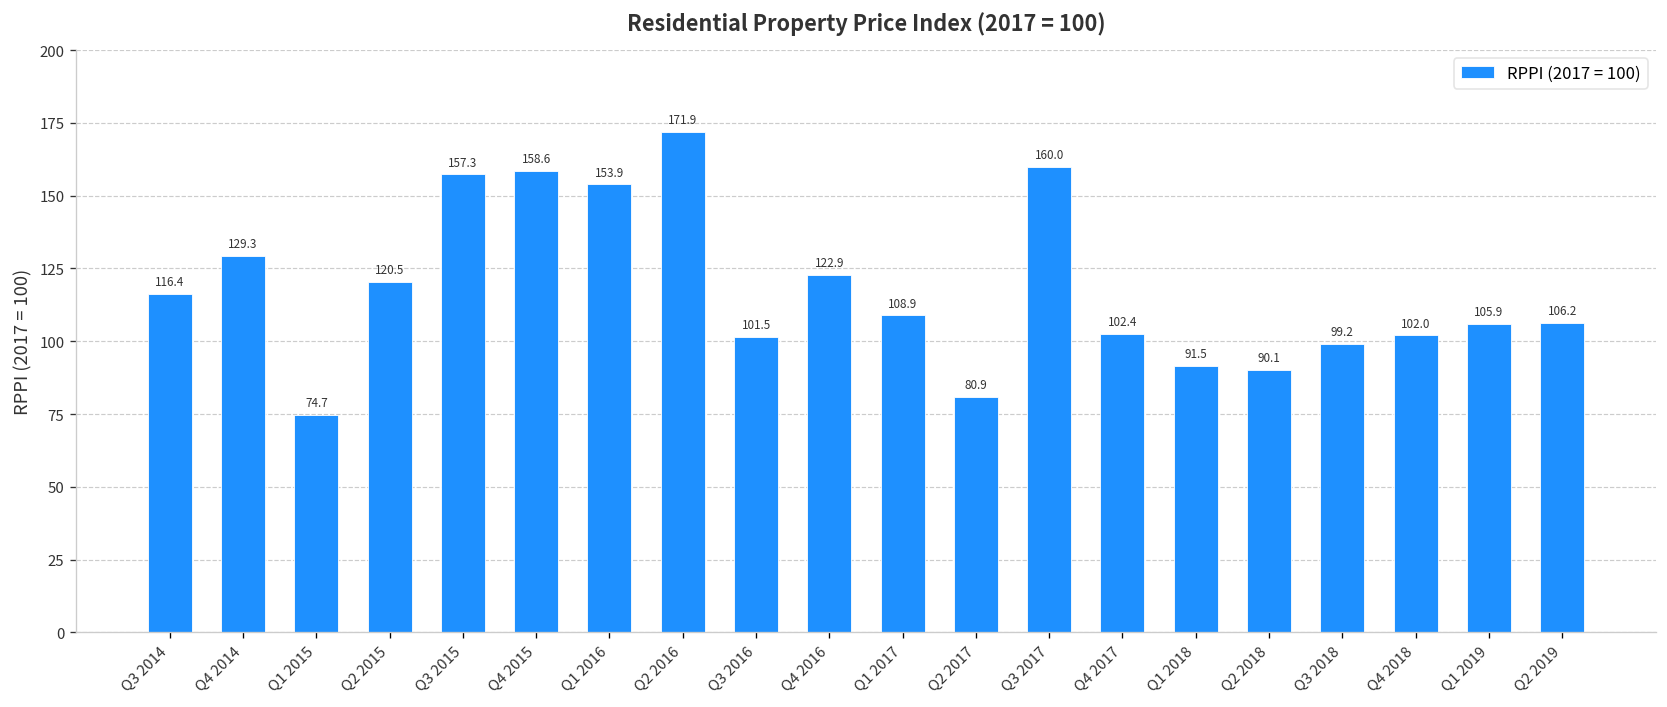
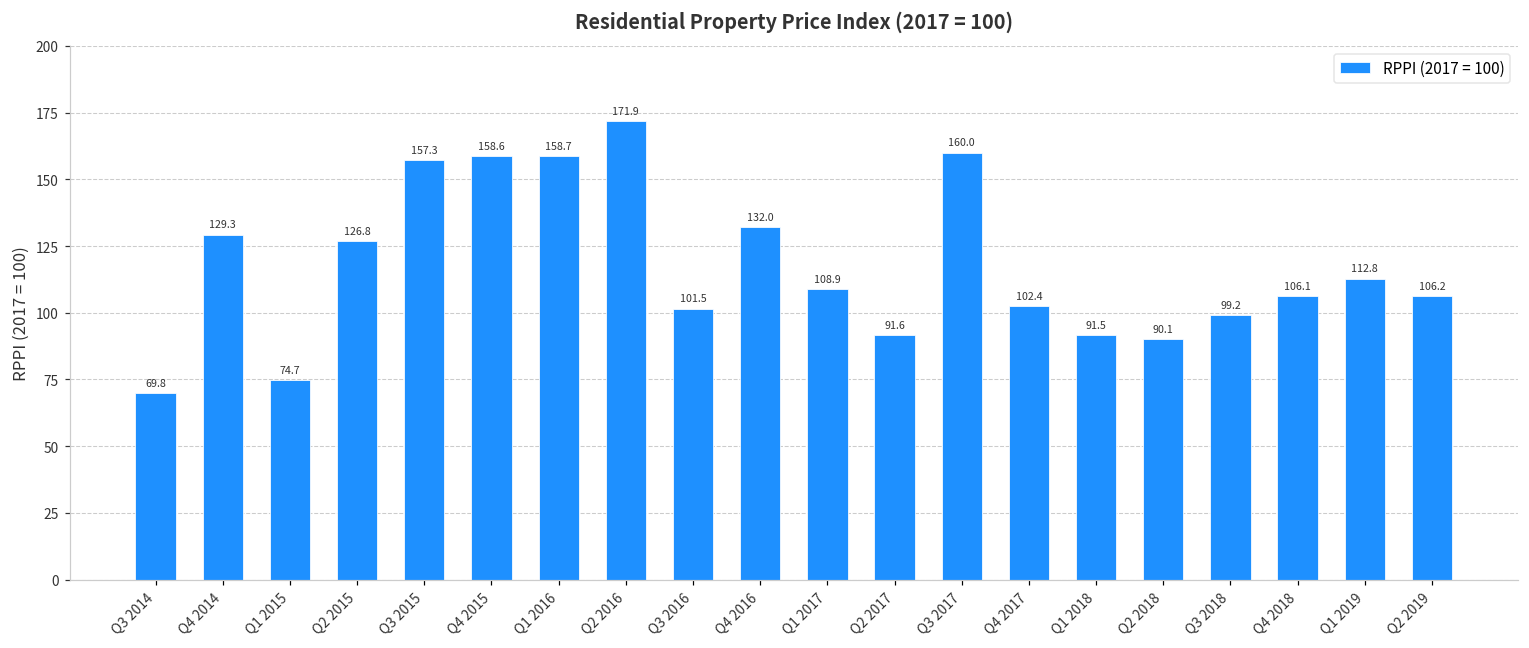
  {
-   "Q3 2014": 116.4,
+   "Q3 2014": 69.8,
    "Q4 2014": 129.3,
    "Q1 2015": 74.7,
-   "Q2 2015": 120.5,
+   "Q2 2015": 126.8,
    "Q3 2015": 157.3,
    "Q4 2015": 158.6,
-   "Q1 2016": 153.9,
+   "Q1 2016": 158.7,
    "Q2 2016": 171.9,
    "Q3 2016": 101.5,
-   "Q4 2016": 122.9,
+   "Q4 2016": 132.0,
    "Q1 2017": 108.9,
-   "Q2 2017": 80.9,
+   "Q2 2017": 91.6,
    "Q3 2017": 160.0,
    "Q4 2017": 102.4,
    "Q1 2018": 91.5,
    "Q2 2018": 90.1,
    "Q3 2018": 99.2,
-   "Q4 2018": 102.0,
-   "Q1 2019": 105.9,
+   "Q4 2018": 106.1,
+   "Q1 2019": 112.8,
    "Q2 2019": 106.2
  }
